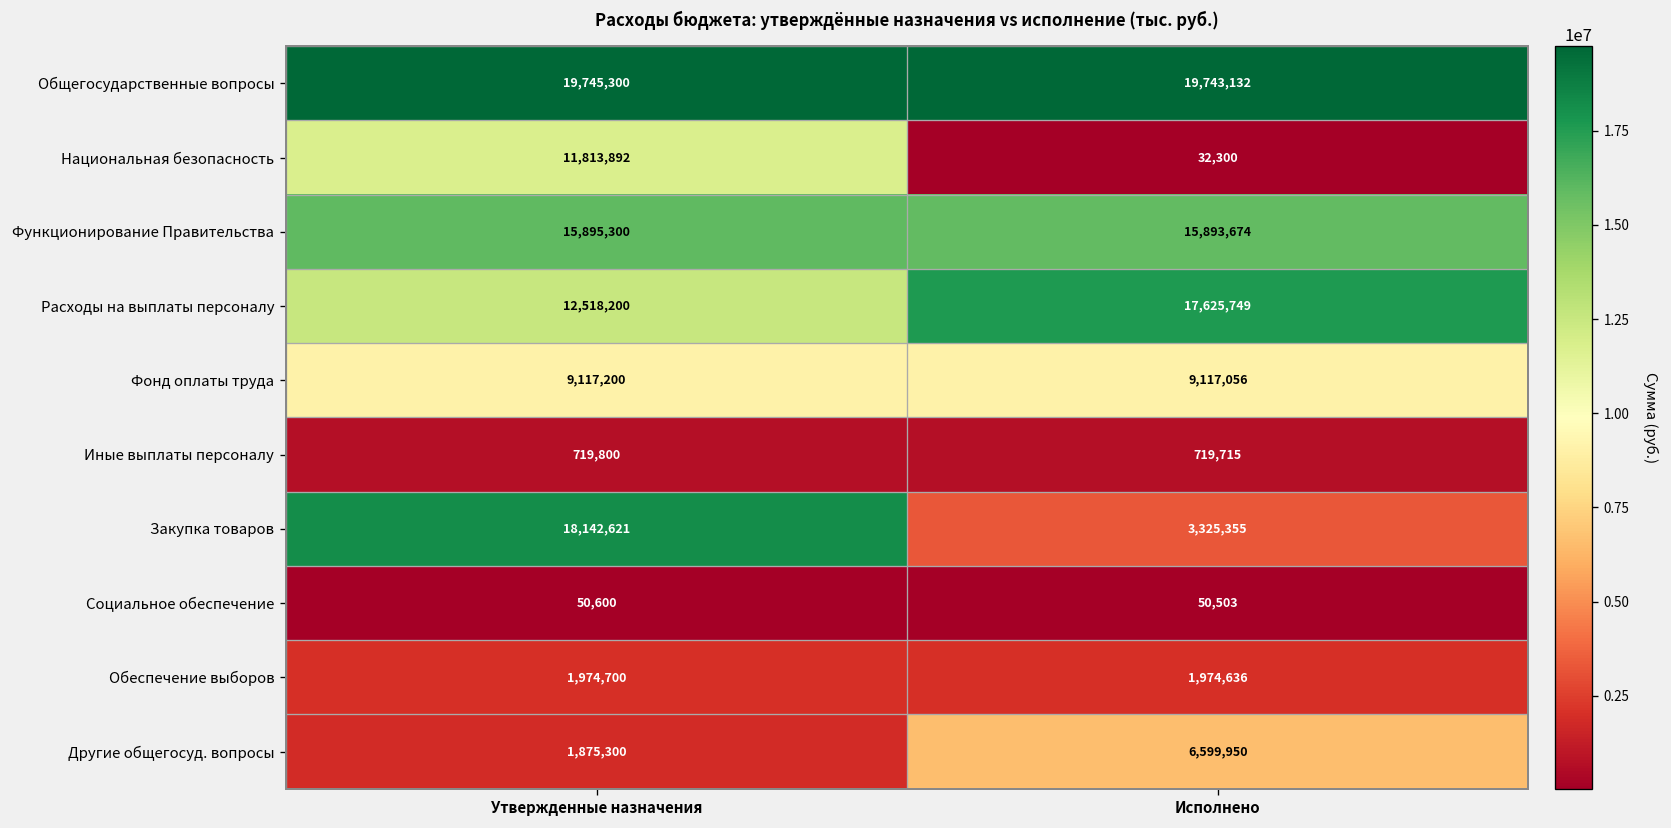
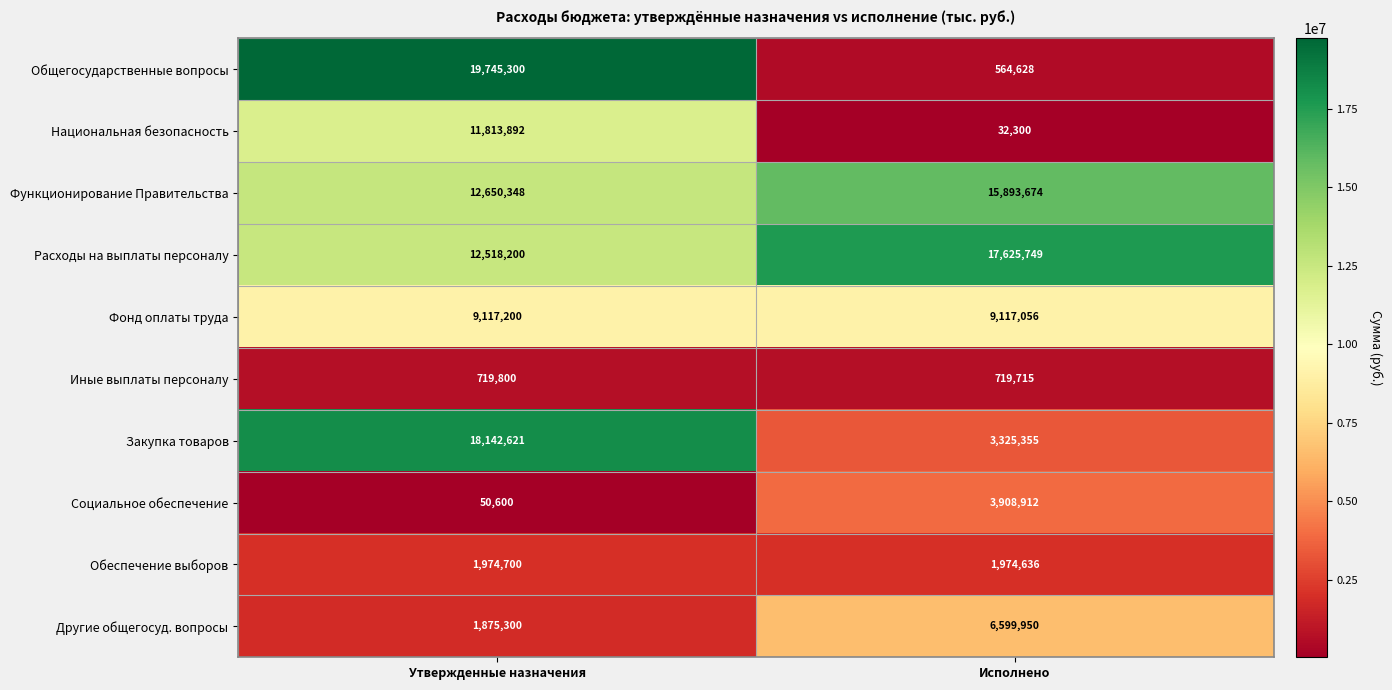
  {
    "Общегосударственные вопросы": {
      "Утвержденные назначения": "19,745,300",
-     "Исполнено": "19,743,132"
+     "Исполнено": "564,628"
    },
    "Национальная безопасность": {
      "Утвержденные назначения": "11,813,892",
      "Исполнено": "32,300"
    },
    "Функционирование Правительства": {
-     "Утвержденные назначения": "15,895,300",
+     "Утвержденные назначения": "12,650,348",
      "Исполнено": "15,893,674"
    },
    "Расходы на выплаты персоналу": {
      "Утвержденные назначения": "12,518,200",
      "Исполнено": "17,625,749"
    },
    "Фонд оплаты труда": {
      "Утвержденные назначения": "9,117,200",
      "Исполнено": "9,117,056"
    },
    "Иные выплаты персоналу": {
      "Утвержденные назначения": "719,800",
      "Исполнено": "719,715"
    },
    "Закупка товаров": {
      "Утвержденные назначения": "18,142,621",
      "Исполнено": "3,325,355"
    },
    "Социальное обеспечение": {
      "Утвержденные назначения": "50,600",
-     "Исполнено": "50,503"
+     "Исполнено": "3,908,912"
    },
    "Обеспечение выборов": {
      "Утвержденные назначения": "1,974,700",
      "Исполнено": "1,974,636"
    },
    "Другие общегосуд. вопросы": {
      "Утвержденные назначения": "1,875,300",
      "Исполнено": "6,599,950"
    }
  }
